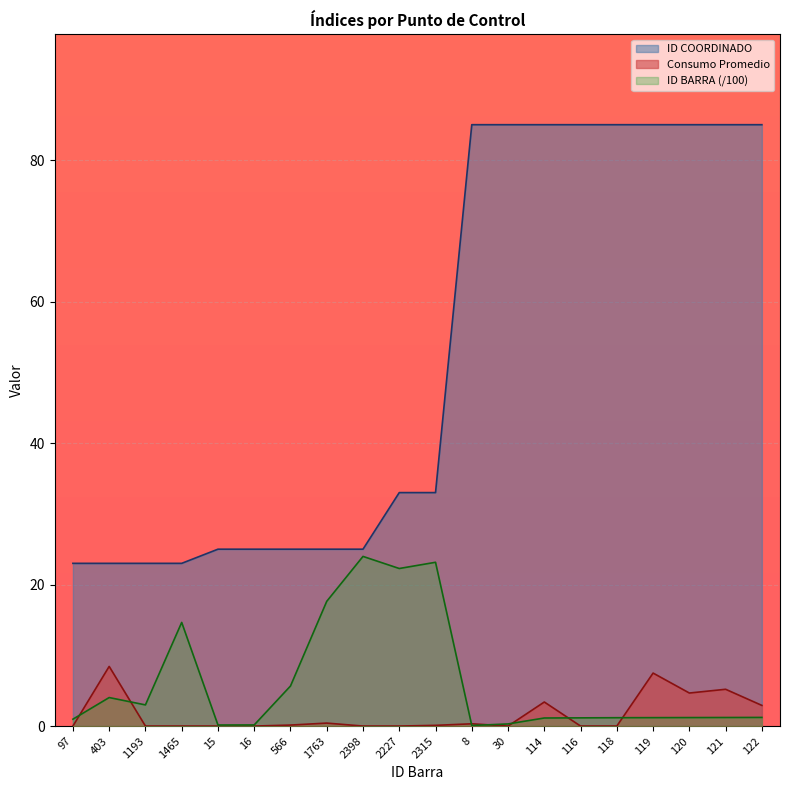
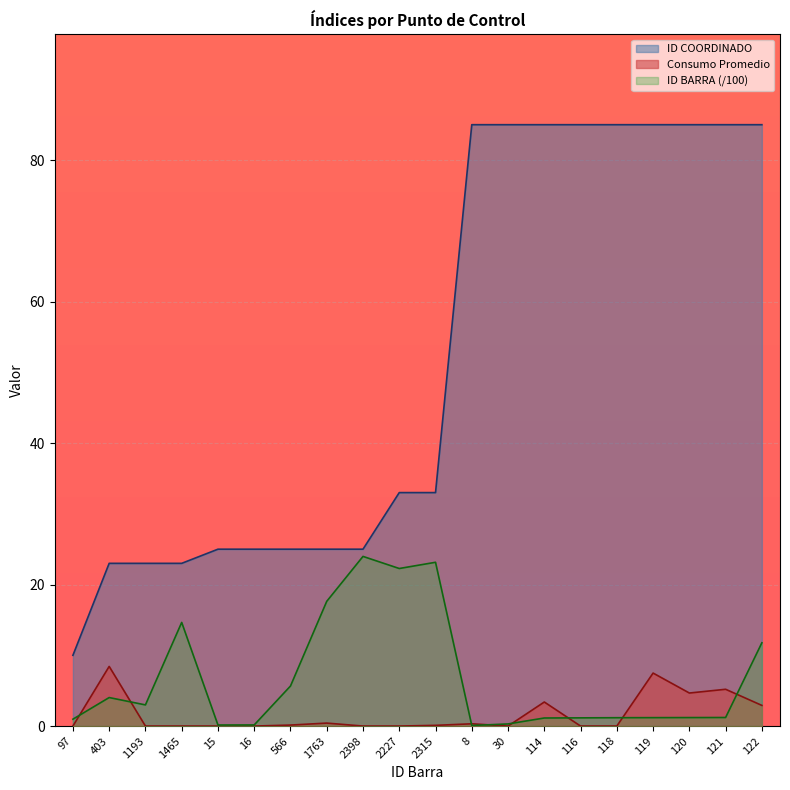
  {
    "ID COORDINADO": {
-     "97": 23,
+     "97": 10,
      "403": 23,
      "1193": 23,
      "1465": 23,
      "15": 25,
      "16": 25,
      "566": 25,
      "1763": 25,
      "2398": 25,
      "2227": 33,
      "2315": 33,
      "8": 85,
      "30": 85,
      "114": 85,
      "116": 85,
      "118": 85,
      "119": 85,
      "120": 85,
      "121": 85,
      "122": 85
    },
    "Consumo Promedio": {
      "97": 0,
      "403": 8,
      "1193": 0,
      "1465": 0,
      "566": 0,
      "1763": 0,
      "2398": 0,
      "2227": 0,
      "2315": 0,
      "114": 3,
      "116": 0,
      "118": 0,
      "119": 7,
      "120": 5,
      "121": 5,
      "122": 3
    },
    "ID BARRA (/100)": {
      "97": 1,
      "403": 4,
      "1193": 3,
      "1465": 15,
      "566": 6,
      "1763": 18,
      "2398": 24,
      "2227": 22,
      "2315": 23,
      "114": 1,
      "116": 1,
      "118": 1,
      "119": 1,
      "120": 1,
      "121": 1,
-     "122": 1
+     "122": 12
    }
  }
